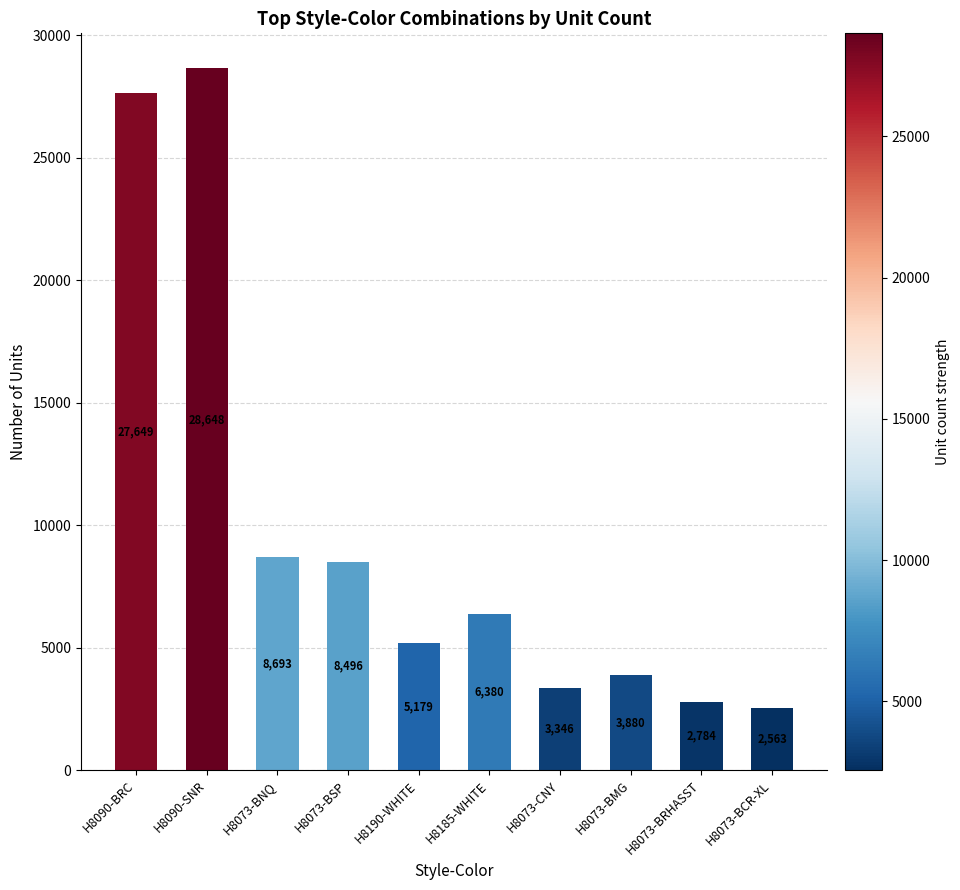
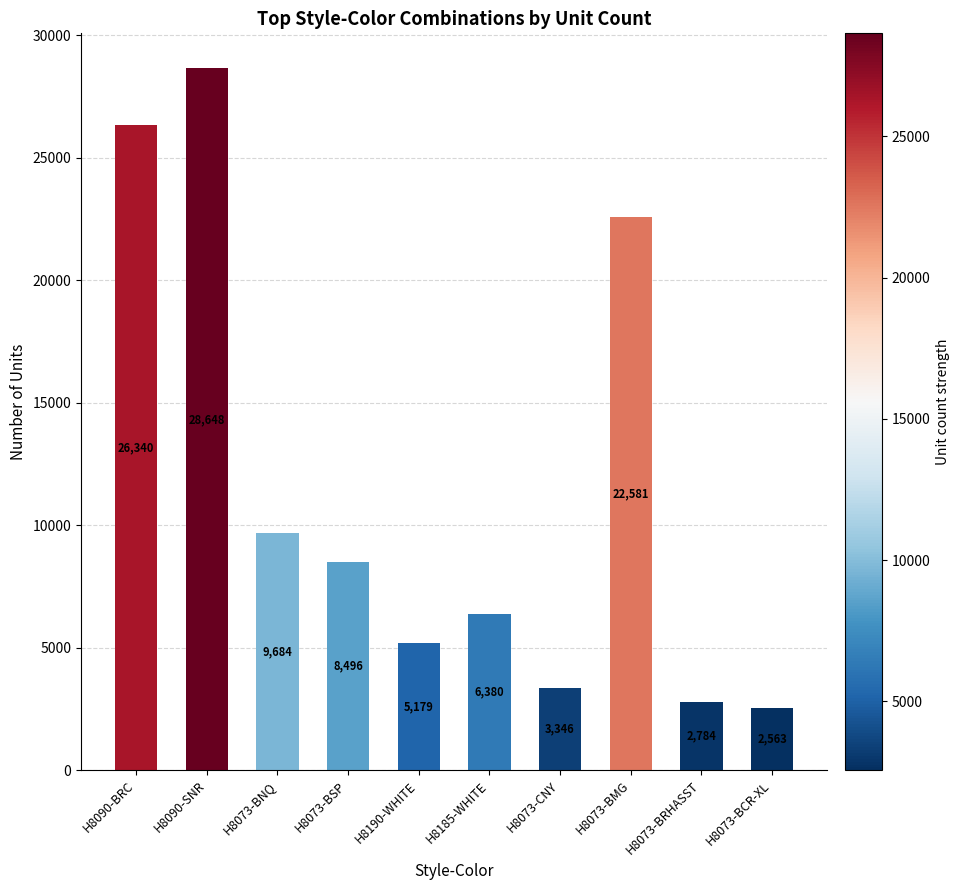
  {
-   "H8090-BRC": "27,649",
+   "H8090-BRC": "26,340",
    "H8090-SNR": "28,648",
-   "H8073-BNQ": "8,693",
+   "H8073-BNQ": "9,684",
    "H8073-BSP": "8,496",
    "H8190-WHITE": "5,179",
    "H8185-WHITE": "6,380",
    "H8073-CNY": "3,346",
-   "H8073-BMG": "3,880",
+   "H8073-BMG": "22,581",
    "H8073-BRHASST": "2,784",
    "H8073-BCR-XL": "2,563"
  }
